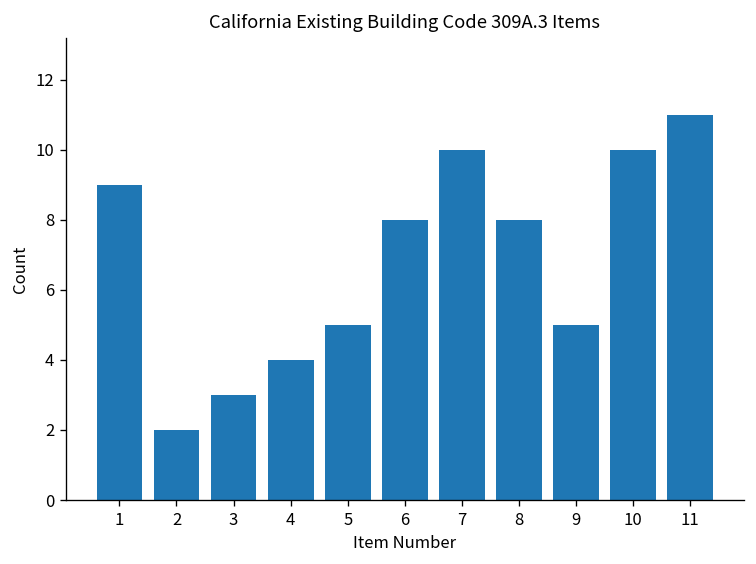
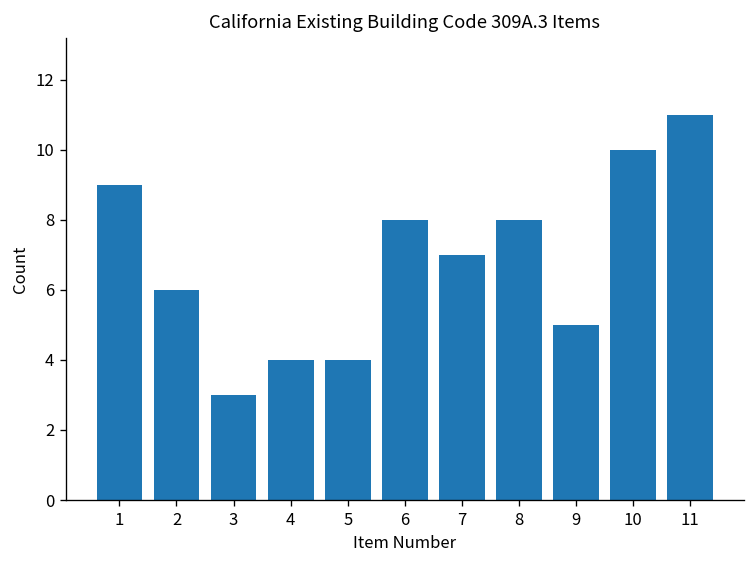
  {
    "1": 9,
-   "2": 2,
+   "2": 6,
    "3": 3,
    "4": 4,
-   "5": 5,
+   "5": 4,
    "6": 8,
-   "7": 10,
+   "7": 7,
    "8": 8,
    "9": 5,
    "10": 10,
    "11": 11
  }
